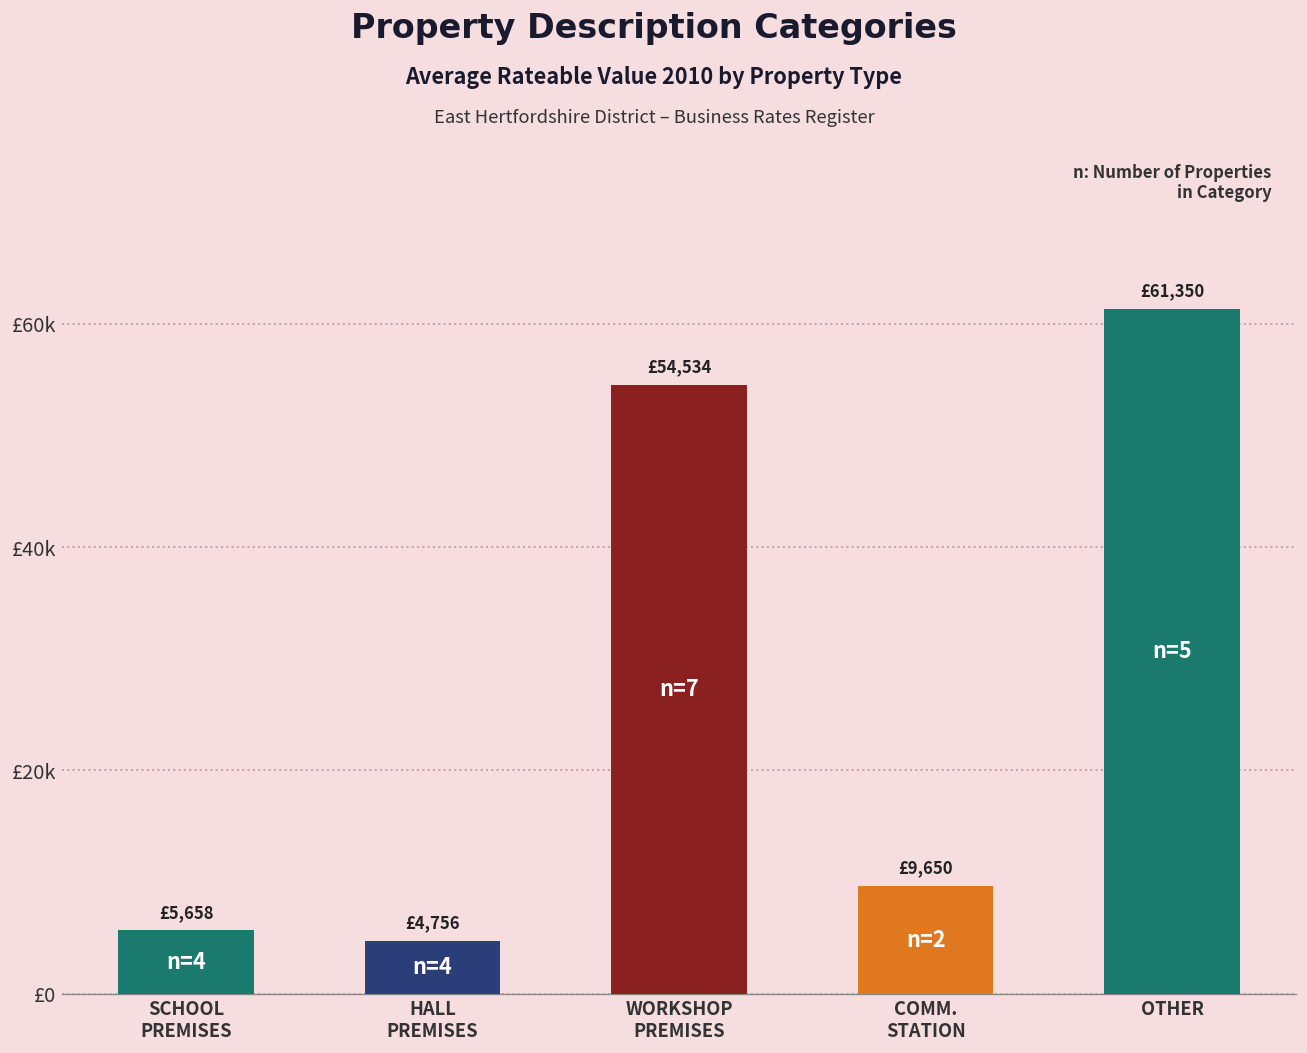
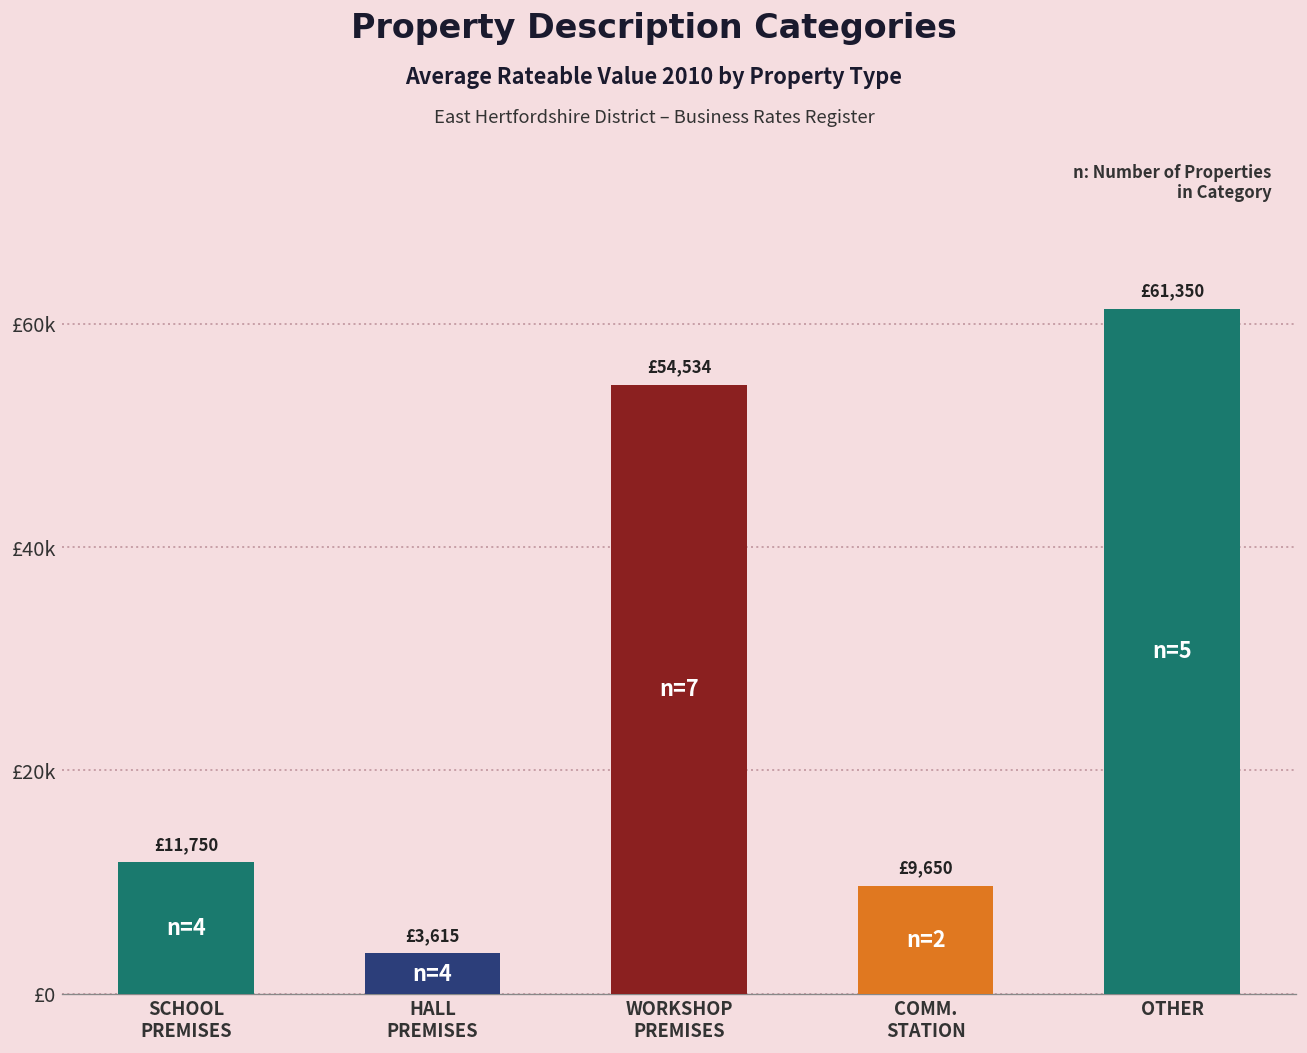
  {
-   "SCHOOL PREMISES": "£5,658",
-   "HALL PREMISES": "£4,756",
+   "SCHOOL PREMISES": "£11,750",
+   "HALL PREMISES": "£3,615",
    "WORKSHOP PREMISES": "£54,534",
    "COMM. STATION": "£9,650",
    "OTHER": "£61,350"
  }
